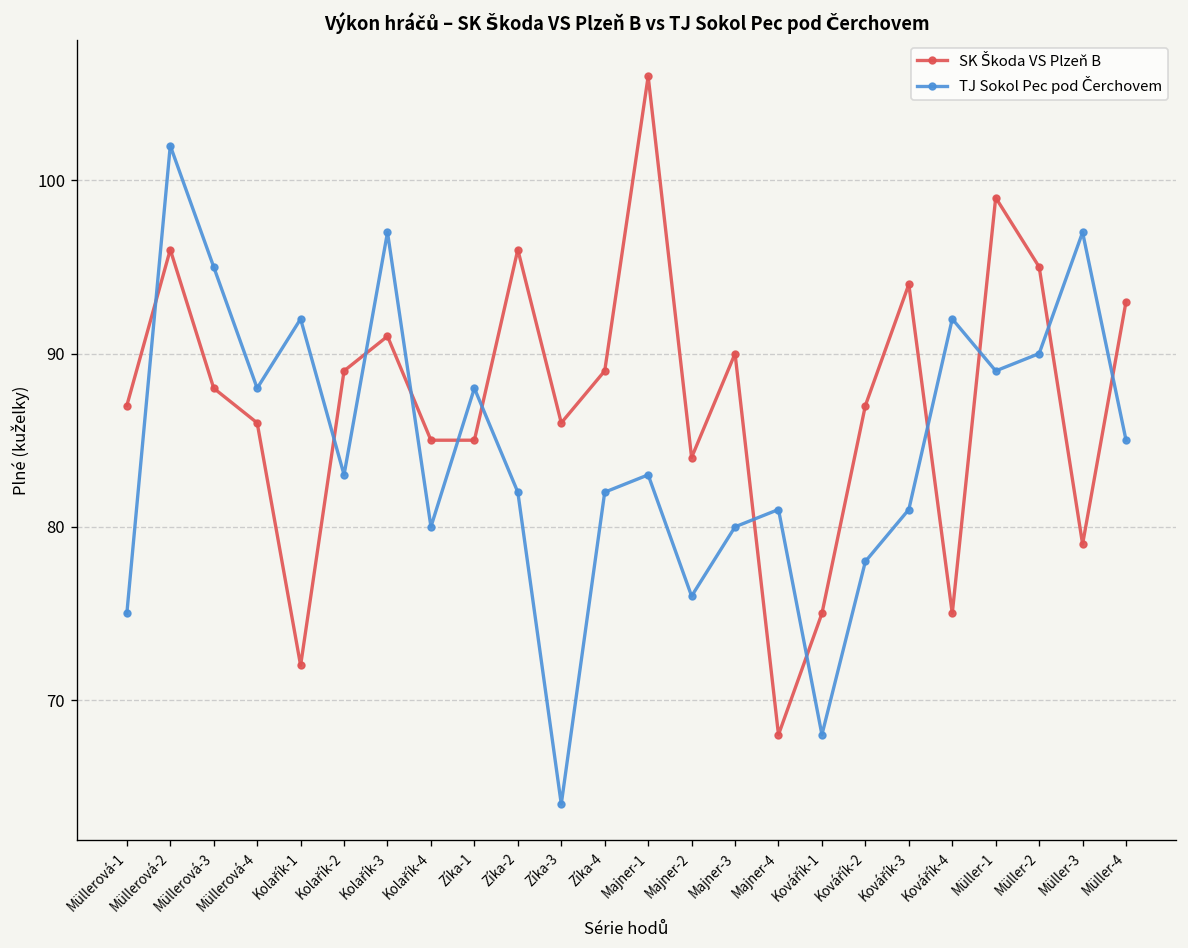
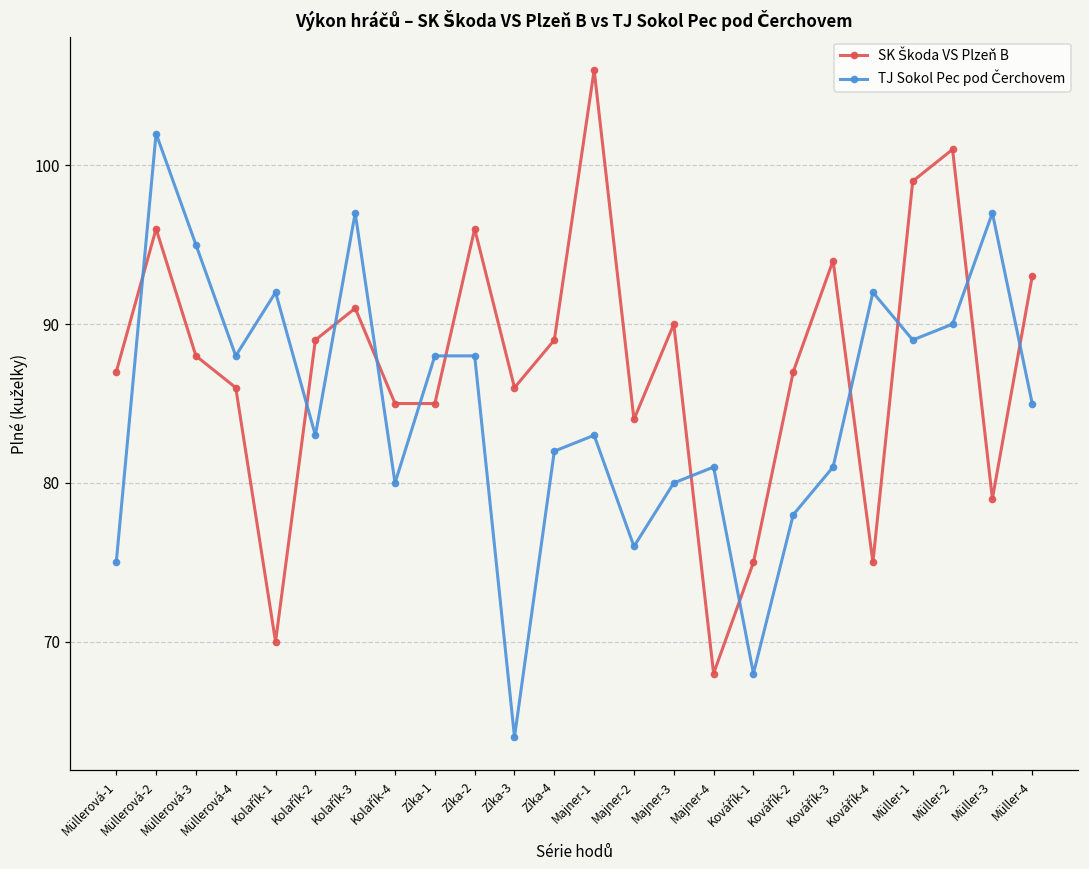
  {
    "SK Škoda VS Plzeň B": {
      "Müllerová-1": 87,
      "Müllerová-2": 96,
      "Müllerová-3": 88,
      "Müllerová-4": 86,
-     "Kolařík-1": 72,
+     "Kolařík-1": 70,
      "Kolařík-2": 89,
      "Kolařík-3": 91,
      "Kolařík-4": 85,
      "Zíka-1": 85,
      "Zíka-2": 96,
      "Zíka-3": 86,
      "Zíka-4": 89,
      "Majner-1": 106,
      "Majner-2": 84,
      "Majner-3": 90,
      "Majner-4": 68,
      "Kovářík-1": 75,
      "Kovářík-2": 87,
      "Kovářík-3": 94,
      "Kovářík-4": 75,
      "Müller-1": 99,
-     "Müller-2": 95,
+     "Müller-2": 101,
      "Müller-3": 79,
      "Müller-4": 93
    },
    "TJ Sokol Pec pod Čerchovem": {
      "Müllerová-1": 75,
      "Müllerová-2": 102,
      "Müllerová-3": 95,
      "Müllerová-4": 88,
      "Kolařík-1": 92,
      "Kolařík-2": 83,
      "Kolařík-3": 97,
      "Kolařík-4": 80,
      "Zíka-1": 88,
-     "Zíka-2": 82,
+     "Zíka-2": 88,
      "Zíka-3": 64,
      "Zíka-4": 82,
      "Majner-1": 83,
      "Majner-2": 76,
      "Majner-3": 80,
      "Majner-4": 81,
      "Kovářík-1": 68,
      "Kovářík-2": 78,
      "Kovářík-3": 81,
      "Kovářík-4": 92,
      "Müller-1": 89,
      "Müller-2": 90,
      "Müller-3": 97,
      "Müller-4": 85
    }
  }
